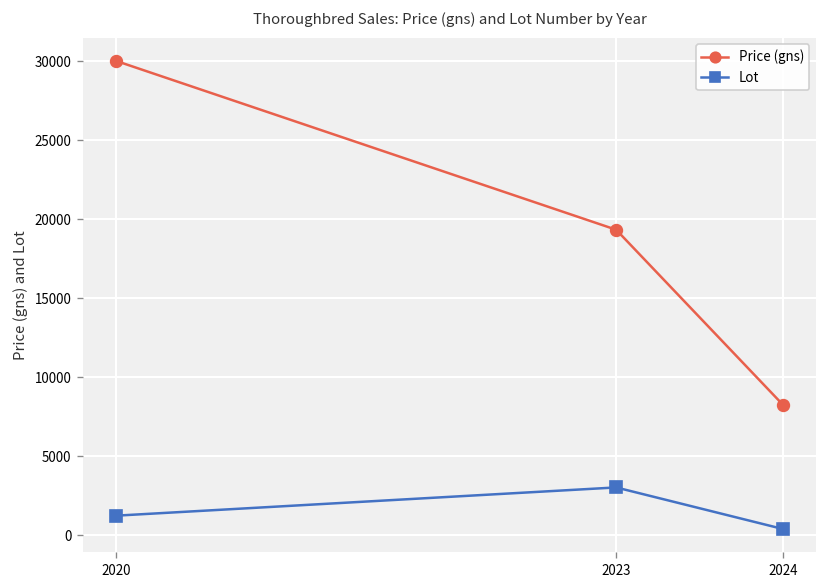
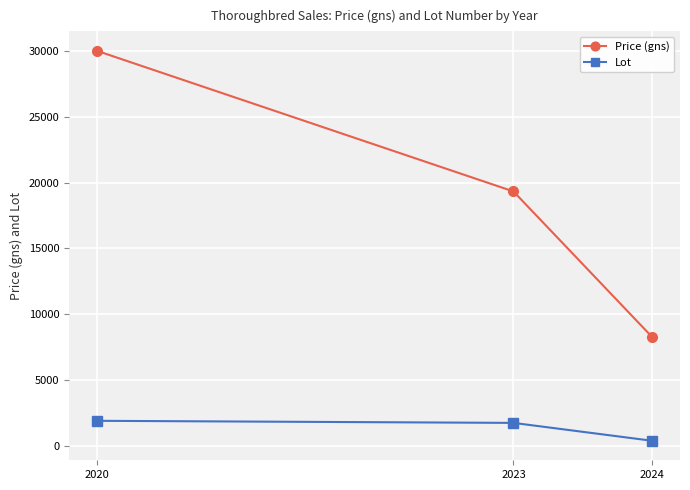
  {
    "Price (gns)": {
      "2020": 30000,
      "2023": 19300,
      "2024": 8300
    },
    "Lot": {
-     "2020": 1200,
-     "2023": 3000,
+     "2020": 1900,
+     "2023": 1700,
      "2024": 400
    }
  }
